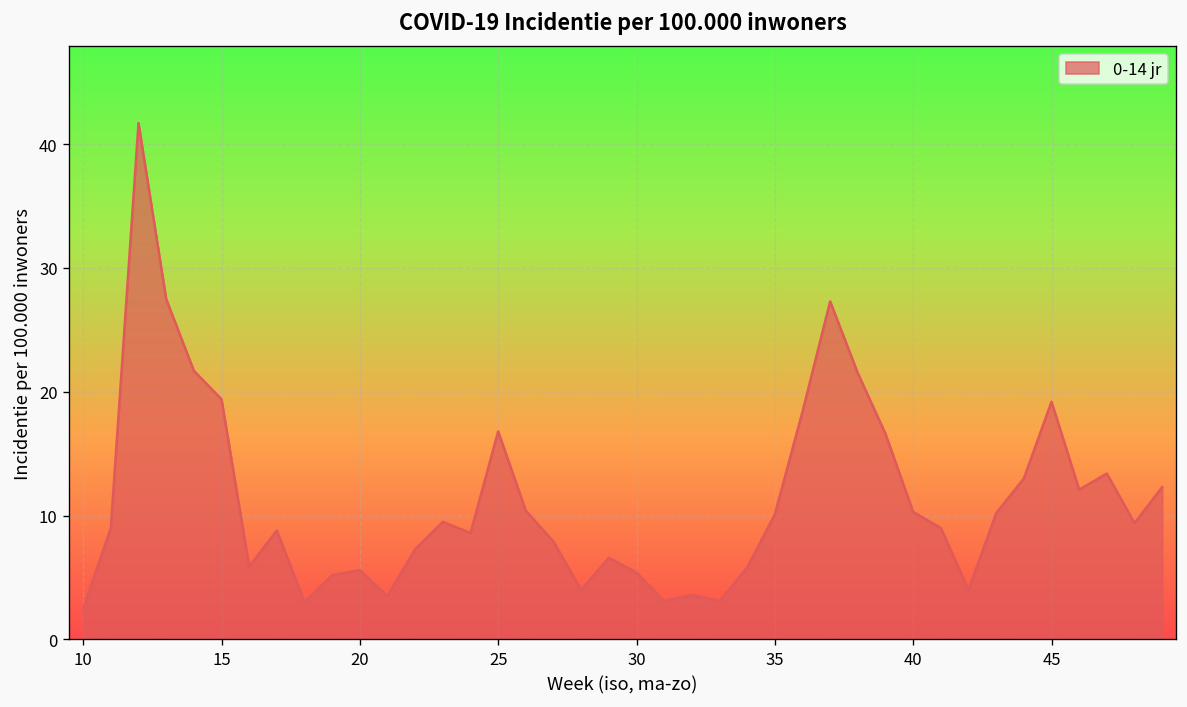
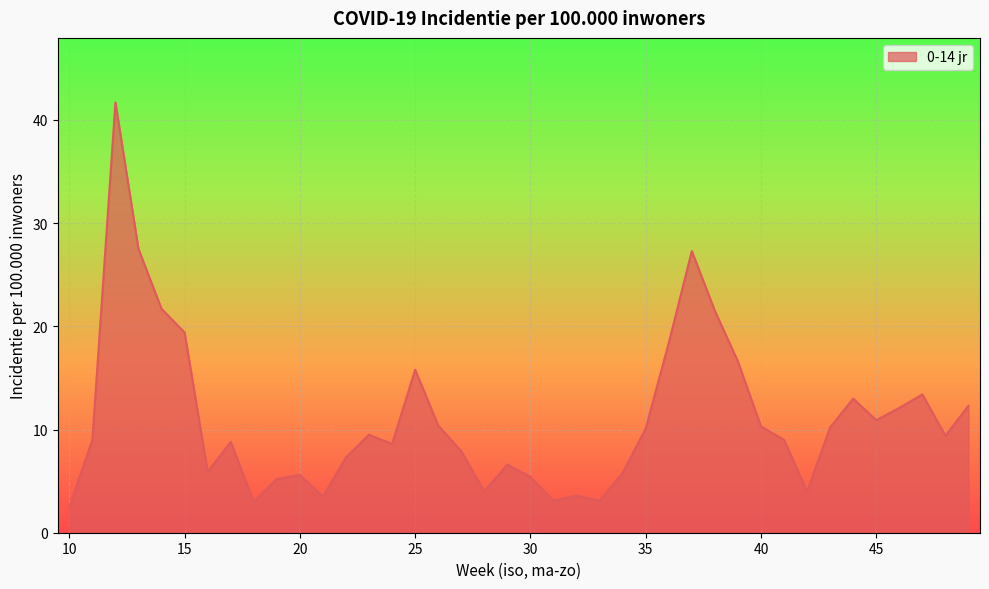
  {
    "10": 2.5,
    "15": 19.4,
    "20": 5.6,
-   "25": 16.8,
+   "25": 15.8,
    "30": 5.4,
    "35": 10.1,
    "40": 10.3,
-   "45": 19.2
+   "45": 10.9
  }
